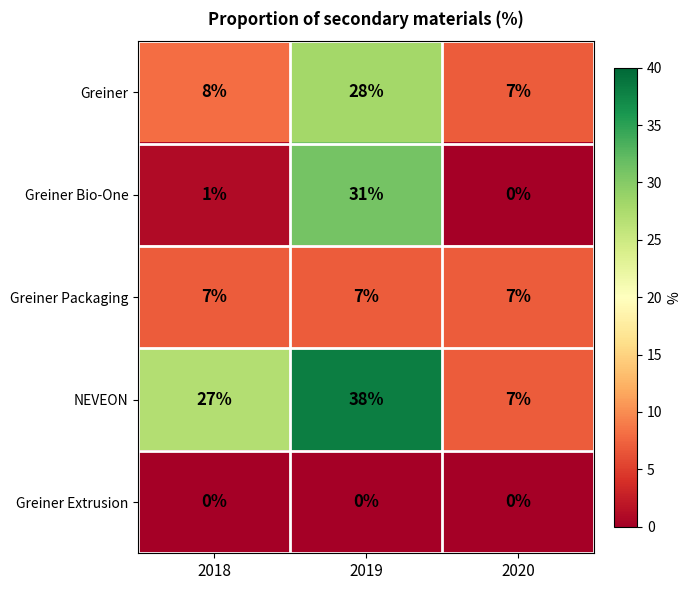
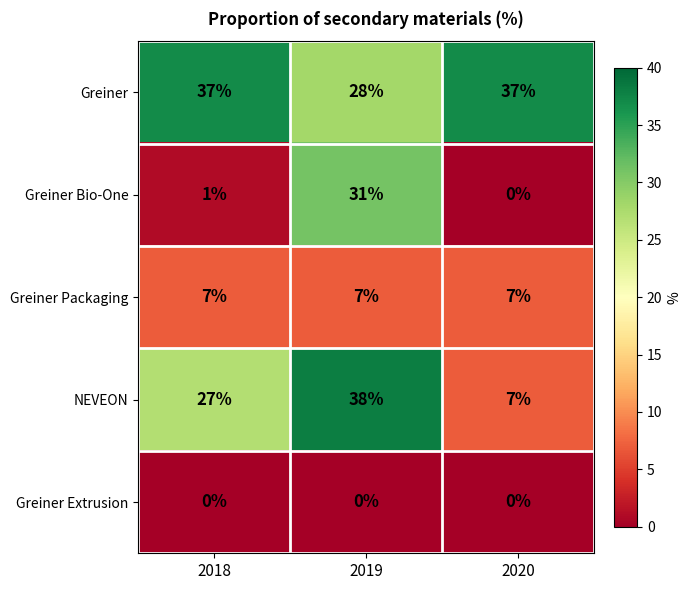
  {
    "Greiner": {
-     "2018": "8%",
+     "2018": "37%",
      "2019": "28%",
-     "2020": "7%"
+     "2020": "37%"
    },
    "Greiner Bio-One": {
      "2018": "1%",
      "2019": "31%",
      "2020": "0%"
    },
    "Greiner Packaging": {
      "2018": "7%",
      "2019": "7%",
      "2020": "7%"
    },
    "NEVEON": {
      "2018": "27%",
      "2019": "38%",
      "2020": "7%"
    },
    "Greiner Extrusion": {
      "2018": "0%",
      "2019": "0%",
      "2020": "0%"
    }
  }
